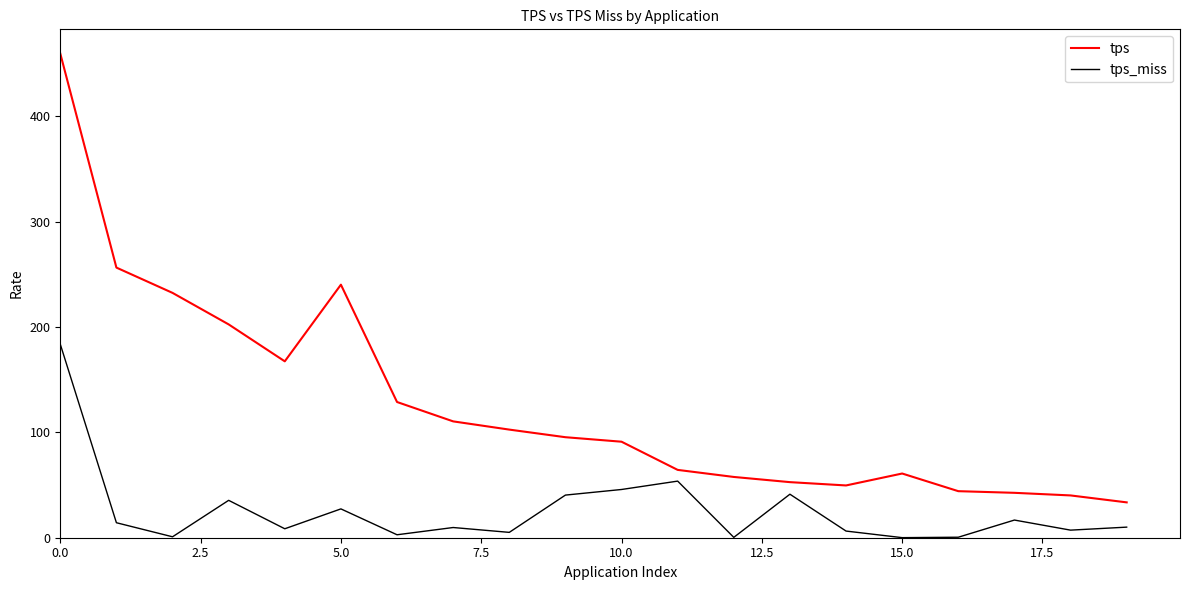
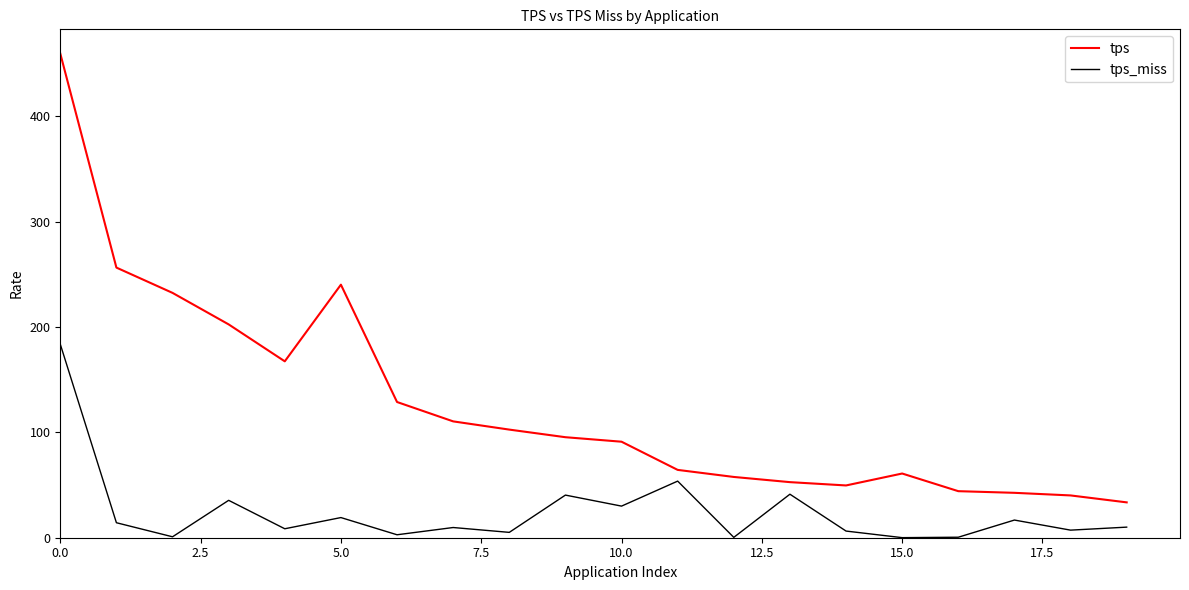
  {
    "tps": {
      "0.0": 460,
      "5.0": 240,
      "10.0": 91,
      "15.0": 61
    },
    "tps_miss": {
      "0.0": 184,
-     "5.0": 27,
-     "10.0": 46,
+     "5.0": 19,
+     "10.0": 30,
      "15.0": 0
    }
  }
